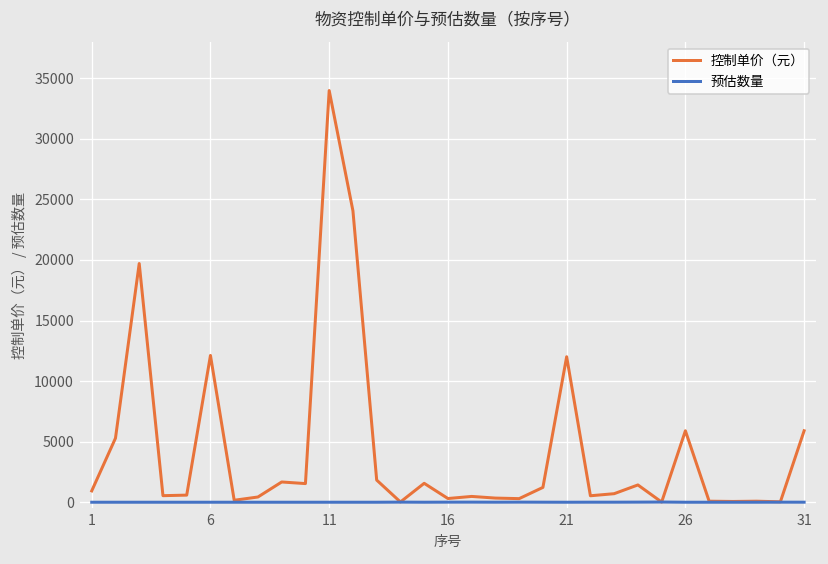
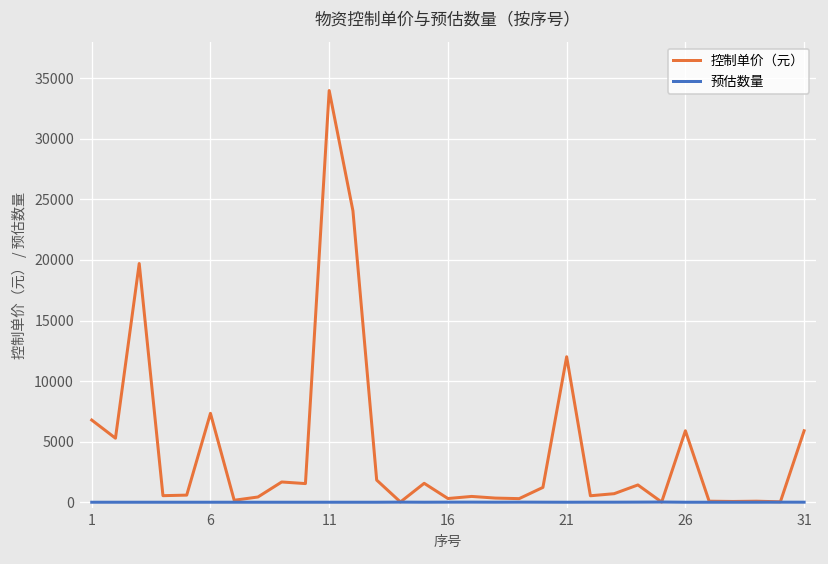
  {
    "控制单价（元）": {
-     "1": 900,
-     "6": 12100,
+     "1": 6800,
+     "6": 7300,
      "11": 34000,
      "16": 300,
      "21": 12000,
      "26": 5900,
      "31": 5900
    },
    "预估数量": {
      "1": 0,
      "6": 0,
      "11": 0,
      "16": 0,
      "21": 0,
      "26": 0,
      "31": 0
    }
  }
